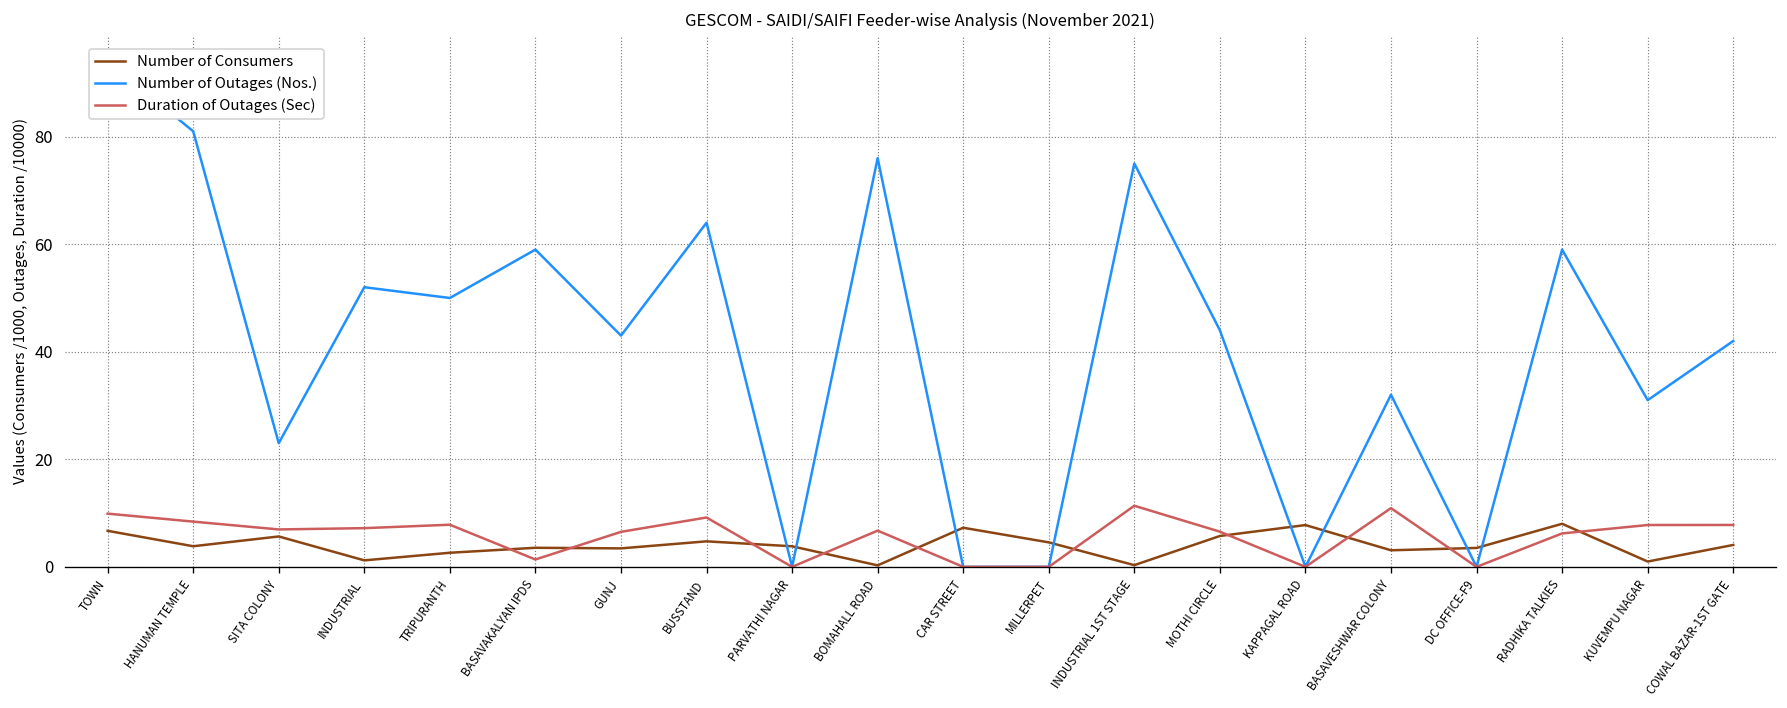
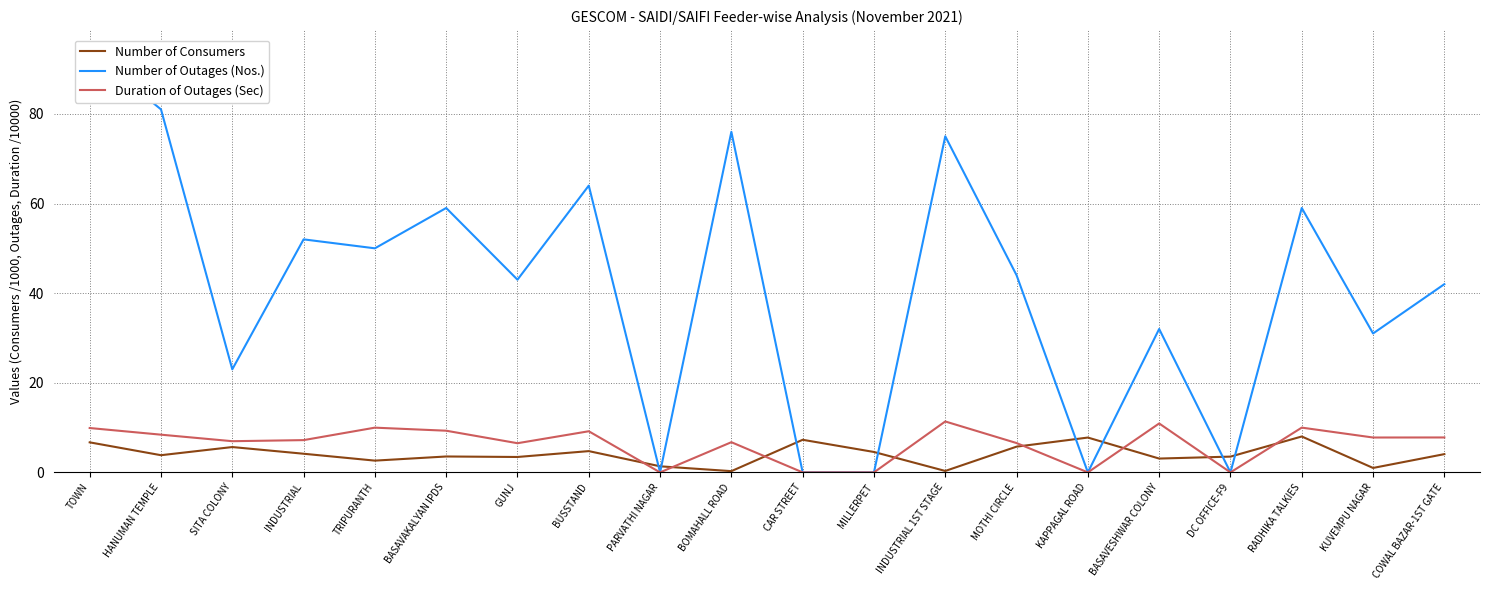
  {
    "Number of Consumers": {
      "TOWN": 7,
      "HANUMAN TEMPLE": 4,
      "SITA COLONY": 6,
-     "INDUSTRIAL": 1,
+     "INDUSTRIAL": 4,
      "TRIPURANTH": 3,
      "BASAVAKALYAN IPDS": 4,
      "GUNJ": 3,
      "BUSSTAND": 5,
-     "PARVATHI NAGAR": 4,
+     "PARVATHI NAGAR": 1,
      "BOMAHALL ROAD": 0,
      "CAR STREET": 7,
      "MILLERPET": 5,
      "INDUSTRIAL 1ST STAGE": 0,
      "MOTHI CIRCLE": 6,
      "KAPPAGAL ROAD": 8,
      "BASAVESHWAR COLONY": 3,
      "DC OFFICE-F9": 4,
      "RADHIKA TALKIES": 8,
      "KUVEMPU NAGAR": 1,
      "COWAL BAZAR-1ST GATE": 4
    },
    "Number of Outages (Nos.)": {
      "HANUMAN TEMPLE": 81,
      "SITA COLONY": 23,
      "INDUSTRIAL": 52,
      "TRIPURANTH": 50,
      "BASAVAKALYAN IPDS": 59,
      "GUNJ": 43,
      "BUSSTAND": 64,
      "BOMAHALL ROAD": 76,
      "INDUSTRIAL 1ST STAGE": 75,
      "MOTHI CIRCLE": 44,
      "BASAVESHWAR COLONY": 32,
      "RADHIKA TALKIES": 59,
      "KUVEMPU NAGAR": 31,
      "COWAL BAZAR-1ST GATE": 42
    },
    "Duration of Outages (Sec)": {
      "TOWN": 10,
      "HANUMAN TEMPLE": 8,
      "SITA COLONY": 7,
      "INDUSTRIAL": 7,
-     "TRIPURANTH": 8,
-     "BASAVAKALYAN IPDS": 1,
+     "TRIPURANTH": 10,
+     "BASAVAKALYAN IPDS": 9,
      "GUNJ": 7,
      "BUSSTAND": 9,
      "BOMAHALL ROAD": 7,
      "INDUSTRIAL 1ST STAGE": 11,
      "MOTHI CIRCLE": 7,
      "BASAVESHWAR COLONY": 11,
-     "RADHIKA TALKIES": 6,
+     "RADHIKA TALKIES": 10,
      "KUVEMPU NAGAR": 8,
      "COWAL BAZAR-1ST GATE": 8
    }
  }
